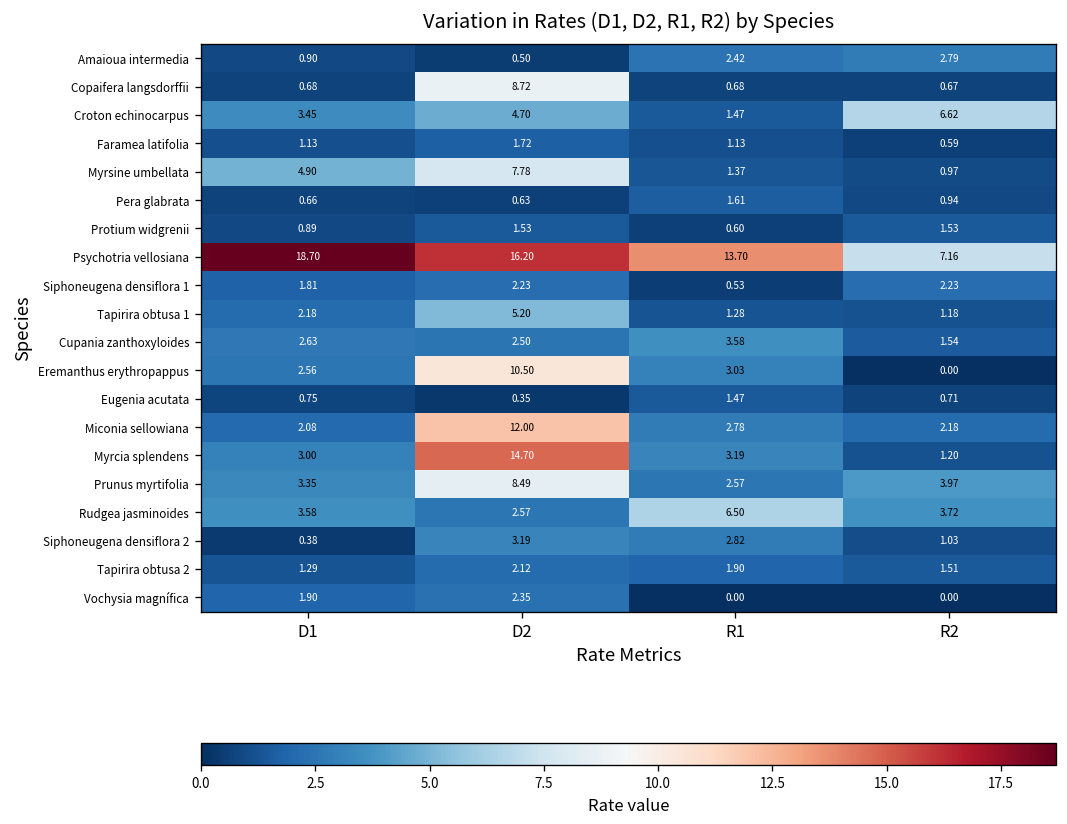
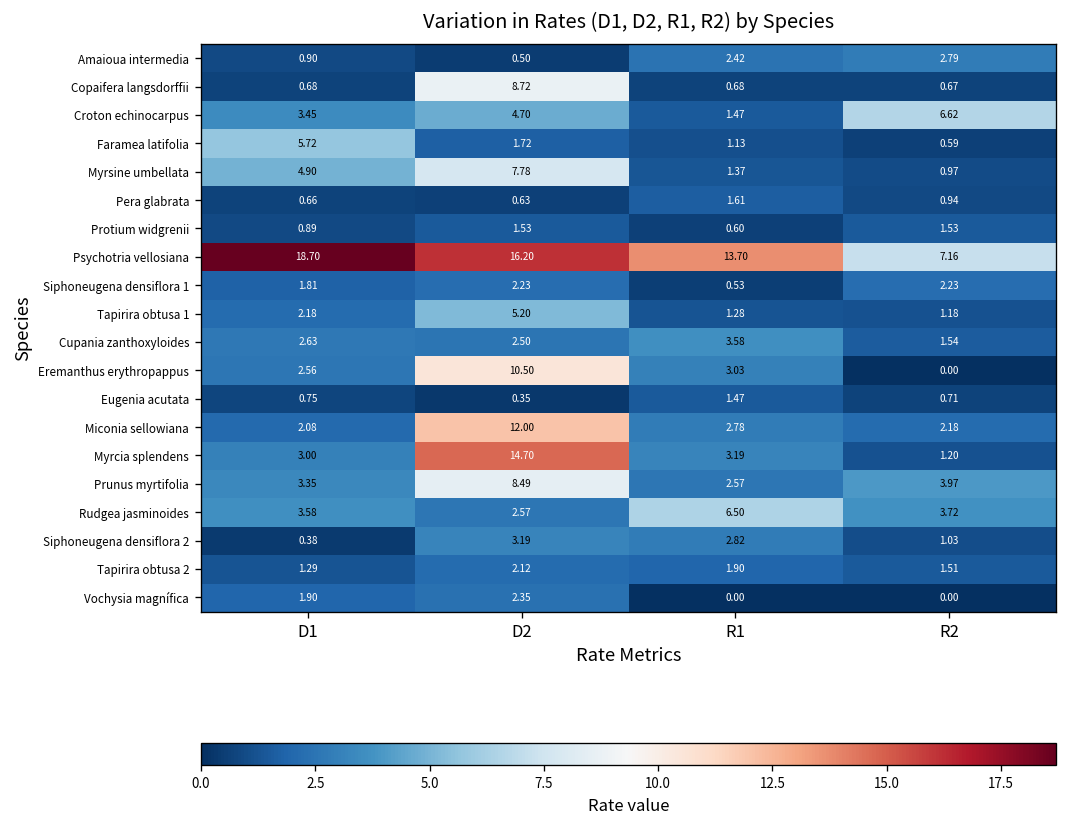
  {
    "Amaioua intermedia": {
      "D1": 0.90,
      "D2": 0.50,
      "R1": 2.42,
      "R2": 2.79
    },
    "Copaifera langsdorffii": {
      "D1": 0.68,
      "D2": 8.72,
      "R1": 0.68,
      "R2": 0.67
    },
    "Croton echinocarpus": {
      "D1": 3.45,
      "D2": 4.70,
      "R1": 1.47,
      "R2": 6.62
    },
    "Faramea latifolia": {
-     "D1": 1.13,
+     "D1": 5.72,
      "D2": 1.72,
      "R1": 1.13,
      "R2": 0.59
    },
    "Myrsine umbellata": {
      "D1": 4.90,
      "D2": 7.78,
      "R1": 1.37,
      "R2": 0.97
    },
    "Pera glabrata": {
      "D1": 0.66,
      "D2": 0.63,
      "R1": 1.61,
      "R2": 0.94
    },
    "Protium widgrenii": {
      "D1": 0.89,
      "D2": 1.53,
      "R1": 0.60,
      "R2": 1.53
    },
    "Psychotria vellosiana": {
      "D1": 18.70,
      "D2": 16.20,
      "R1": 13.70,
      "R2": 7.16
    },
    "Siphoneugena densiflora 1": {
      "D1": 1.81,
      "D2": 2.23,
      "R1": 0.53,
      "R2": 2.23
    },
    "Tapirira obtusa 1": {
      "D1": 2.18,
      "D2": 5.20,
      "R1": 1.28,
      "R2": 1.18
    },
    "Cupania zanthoxyloides": {
      "D1": 2.63,
      "D2": 2.50,
      "R1": 3.58,
      "R2": 1.54
    },
    "Eremanthus erythropappus": {
      "D1": 2.56,
      "D2": 10.50,
      "R1": 3.03,
      "R2": 0.00
    },
    "Eugenia acutata": {
      "D1": 0.75,
      "D2": 0.35,
      "R1": 1.47,
      "R2": 0.71
    },
    "Miconia sellowiana": {
      "D1": 2.08,
      "D2": 12.00,
      "R1": 2.78,
      "R2": 2.18
    },
    "Myrcia splendens": {
      "D1": 3.00,
      "D2": 14.70,
      "R1": 3.19,
      "R2": 1.20
    },
    "Prunus myrtifolia": {
      "D1": 3.35,
      "D2": 8.49,
      "R1": 2.57,
      "R2": 3.97
    },
    "Rudgea jasminoides": {
      "D1": 3.58,
      "D2": 2.57,
      "R1": 6.50,
      "R2": 3.72
    },
    "Siphoneugena densiflora 2": {
      "D1": 0.38,
      "D2": 3.19,
      "R1": 2.82,
      "R2": 1.03
    },
    "Tapirira obtusa 2": {
      "D1": 1.29,
      "D2": 2.12,
      "R1": 1.90,
      "R2": 1.51
    },
    "Vochysia magnífica": {
      "D1": 1.90,
      "D2": 2.35,
      "R1": 0.00,
      "R2": 0.00
    }
  }
